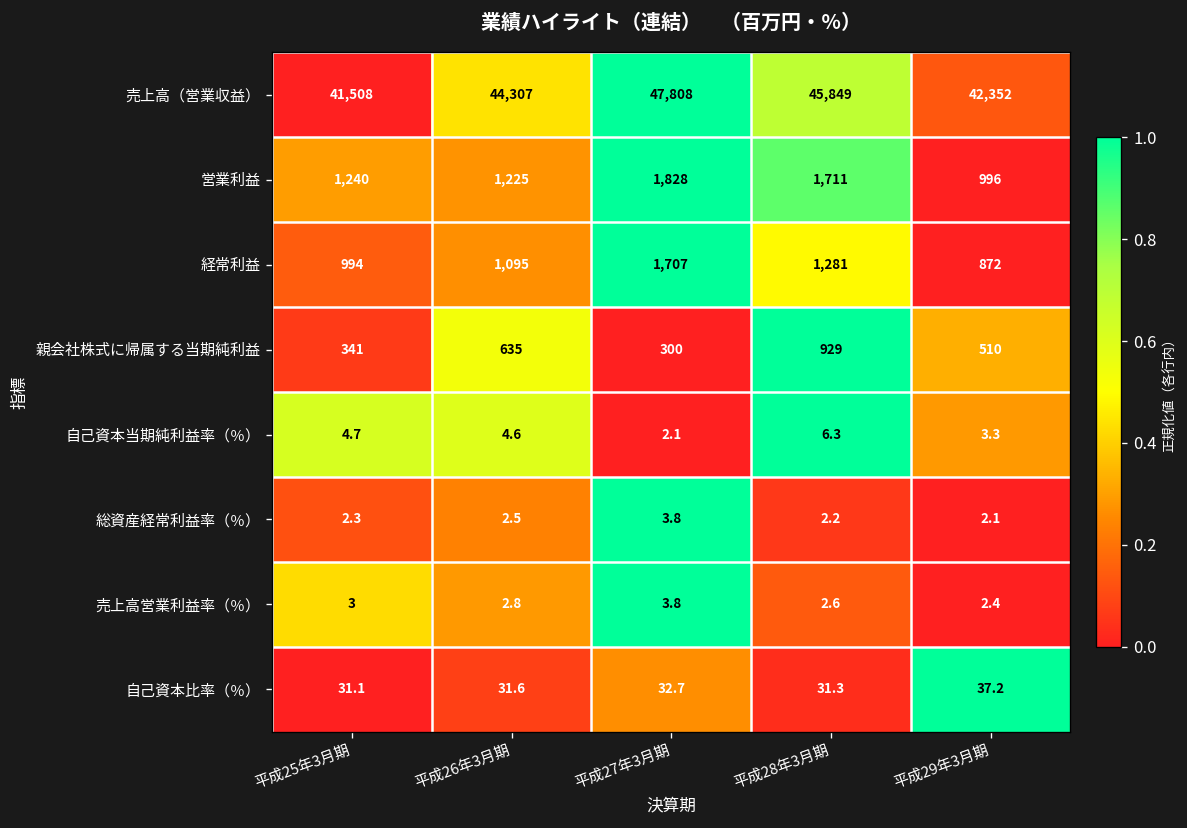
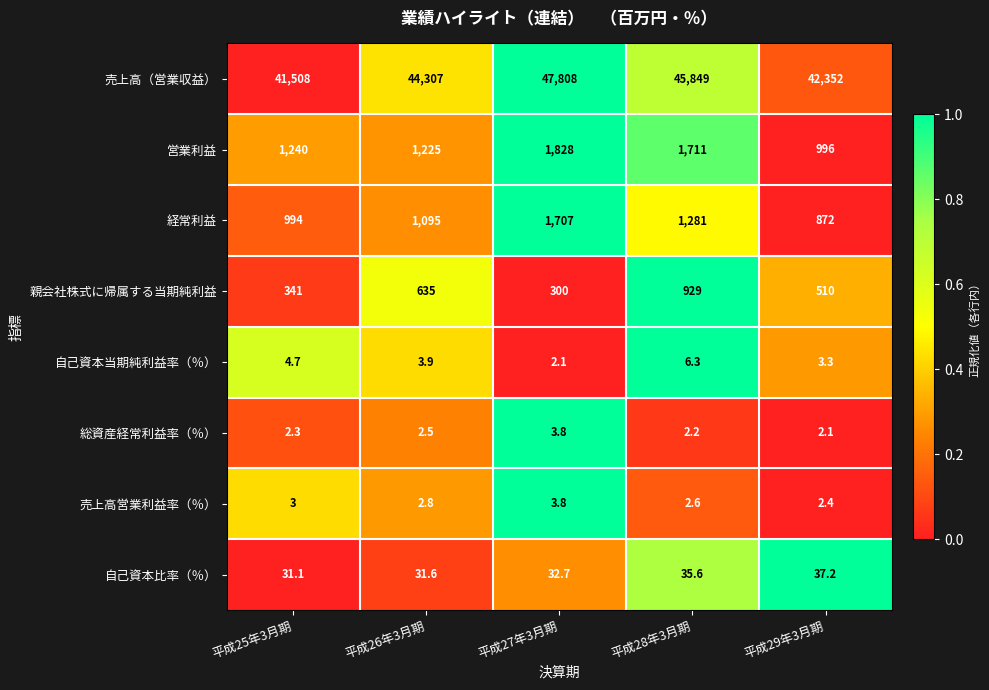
  {
    "売上高（営業収益）": {
      "平成25年3月期": "41,508",
      "平成26年3月期": "44,307",
      "平成27年3月期": "47,808",
      "平成28年3月期": "45,849",
      "平成29年3月期": "42,352"
    },
    "営業利益": {
      "平成25年3月期": "1,240",
      "平成26年3月期": "1,225",
      "平成27年3月期": "1,828",
      "平成28年3月期": "1,711",
      "平成29年3月期": "996"
    },
    "経常利益": {
      "平成25年3月期": "994",
      "平成26年3月期": "1,095",
      "平成27年3月期": "1,707",
      "平成28年3月期": "1,281",
      "平成29年3月期": "872"
    },
    "親会社株式に帰属する当期純利益": {
      "平成25年3月期": "341",
      "平成26年3月期": "635",
      "平成27年3月期": "300",
      "平成28年3月期": "929",
      "平成29年3月期": "510"
    },
    "自己資本当期純利益率（％）": {
      "平成25年3月期": "4.7",
-     "平成26年3月期": "4.6",
+     "平成26年3月期": "3.9",
      "平成27年3月期": "2.1",
      "平成28年3月期": "6.3",
      "平成29年3月期": "3.3"
    },
    "総資産経常利益率（％）": {
      "平成25年3月期": "2.3",
      "平成26年3月期": "2.5",
      "平成27年3月期": "3.8",
      "平成28年3月期": "2.2",
      "平成29年3月期": "2.1"
    },
    "売上高営業利益率（％）": {
      "平成25年3月期": "3",
      "平成26年3月期": "2.8",
      "平成27年3月期": "3.8",
      "平成28年3月期": "2.6",
      "平成29年3月期": "2.4"
    },
    "自己資本比率（％）": {
      "平成25年3月期": "31.1",
      "平成26年3月期": "31.6",
      "平成27年3月期": "32.7",
-     "平成28年3月期": "31.3",
+     "平成28年3月期": "35.6",
      "平成29年3月期": "37.2"
    }
  }
